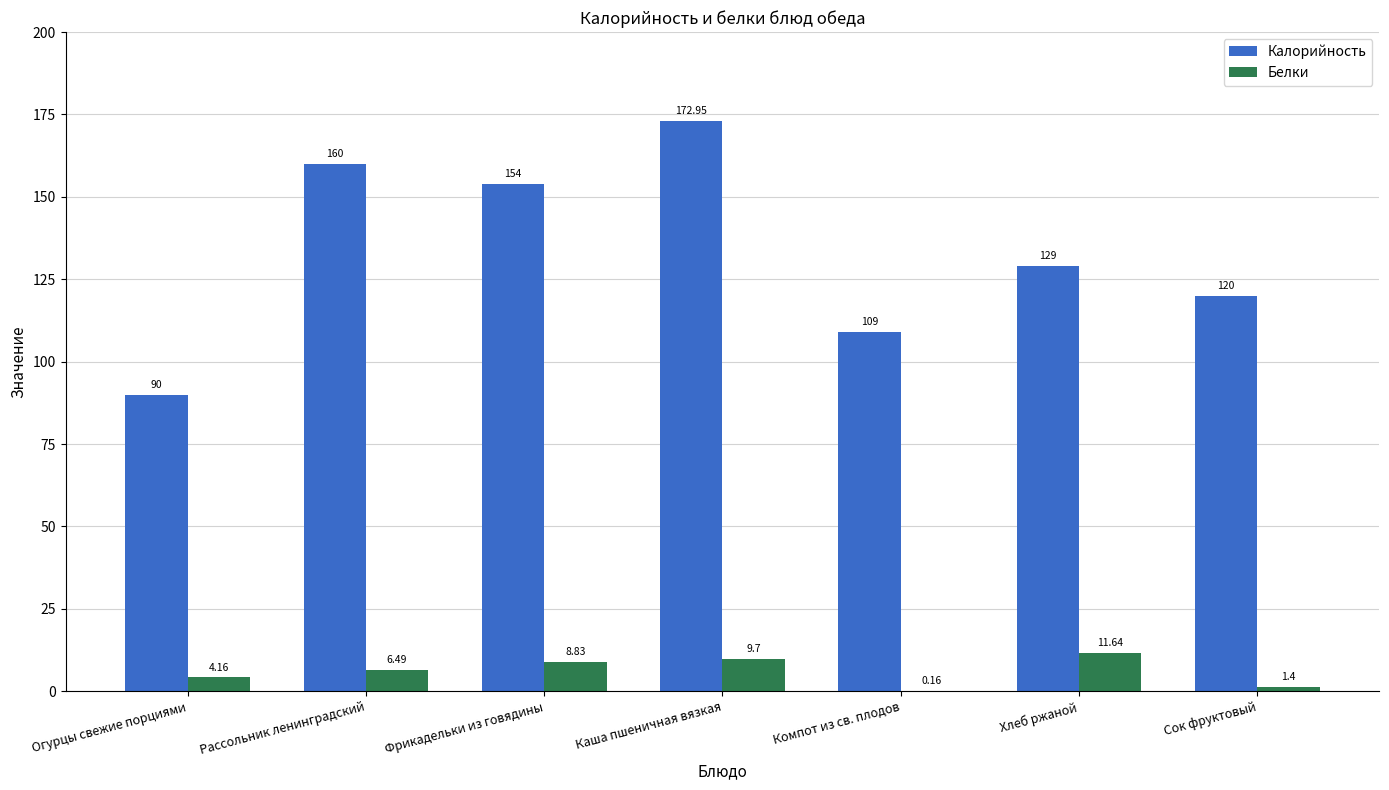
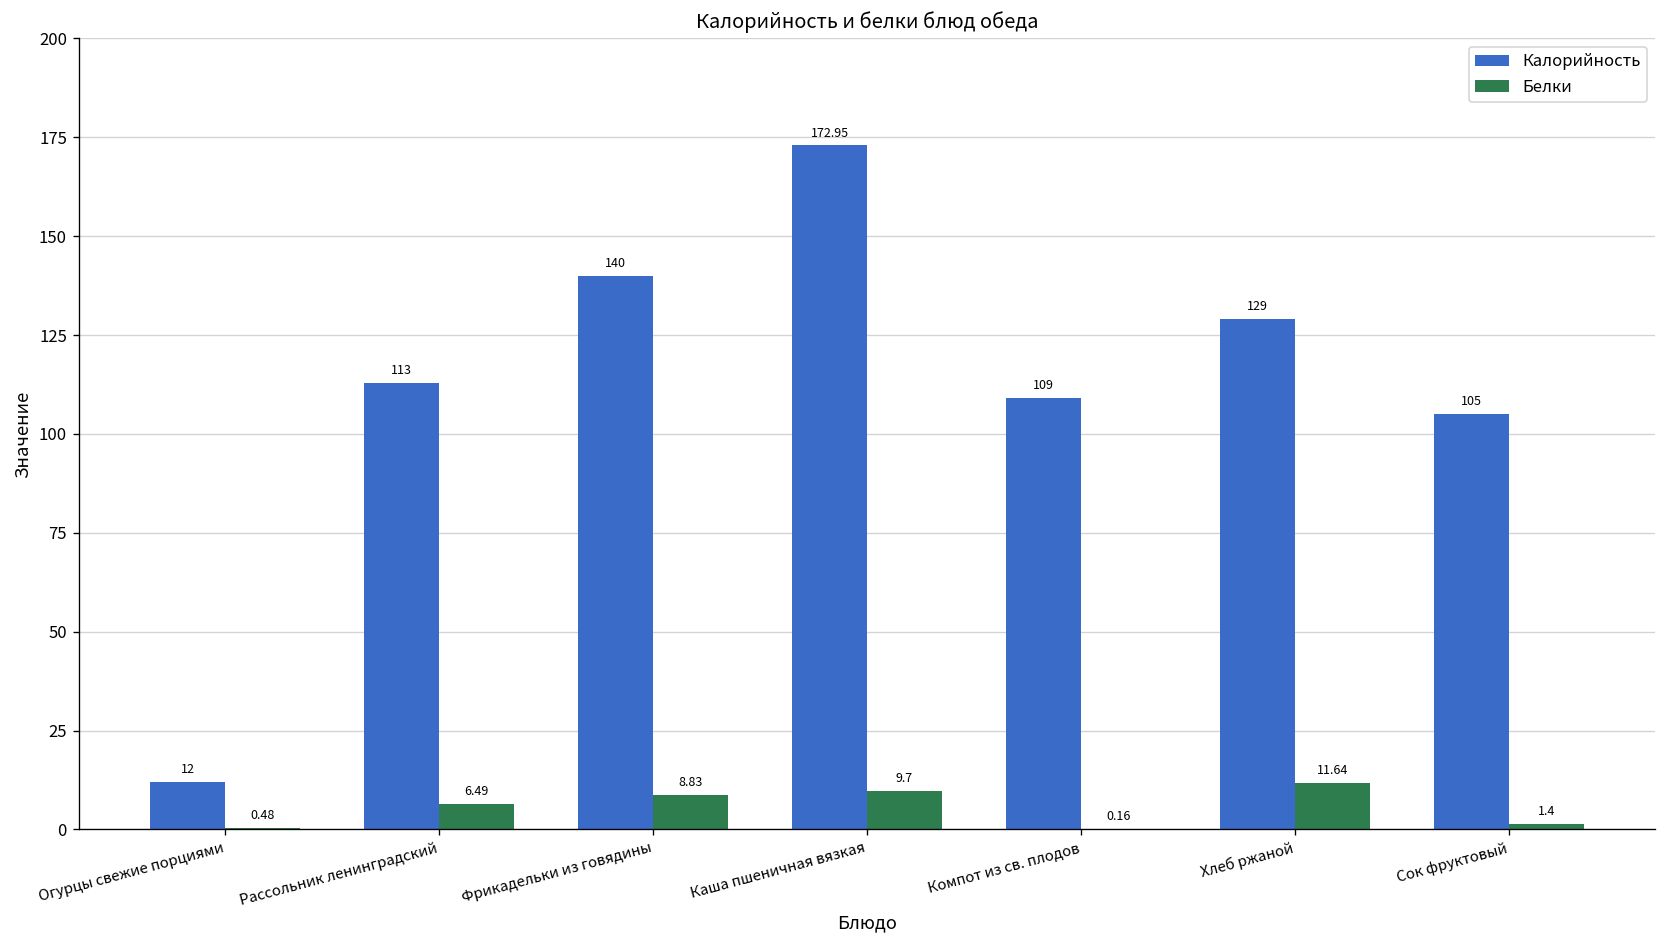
  {
    "Калорийность": {
-     "Огурцы свежие порциями": 90,
-     "Рассольник ленинградский": 160,
-     "Фрикадельки из говядины": 154,
+     "Огурцы свежие порциями": 12,
+     "Рассольник ленинградский": 113,
+     "Фрикадельки из говядины": 140,
      "Каша пшеничная вязкая": 172.95,
      "Компот из св. плодов": 109,
      "Хлеб ржаной": 129,
-     "Сок фруктовый": 120
+     "Сок фруктовый": 105
    },
    "Белки": {
-     "Огурцы свежие порциями": 4.16,
+     "Огурцы свежие порциями": 0.48,
      "Рассольник ленинградский": 6.49,
      "Фрикадельки из говядины": 8.83,
      "Каша пшеничная вязкая": 9.7,
      "Компот из св. плодов": 0.16,
      "Хлеб ржаной": 11.64,
      "Сок фруктовый": 1.4
    }
  }
